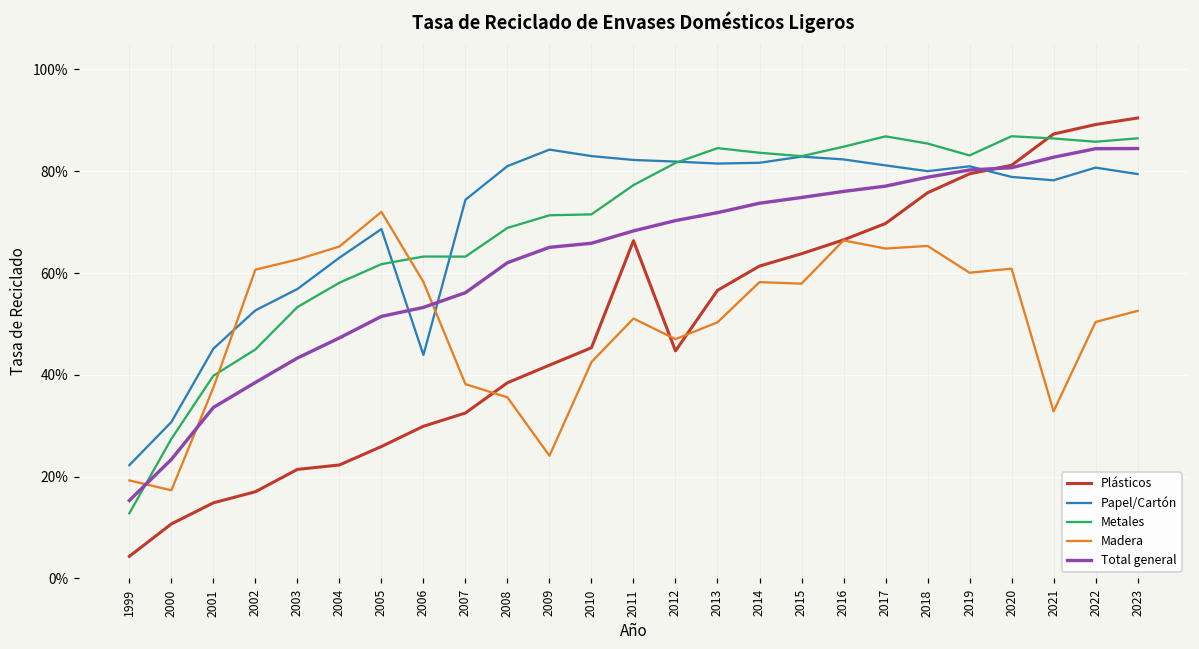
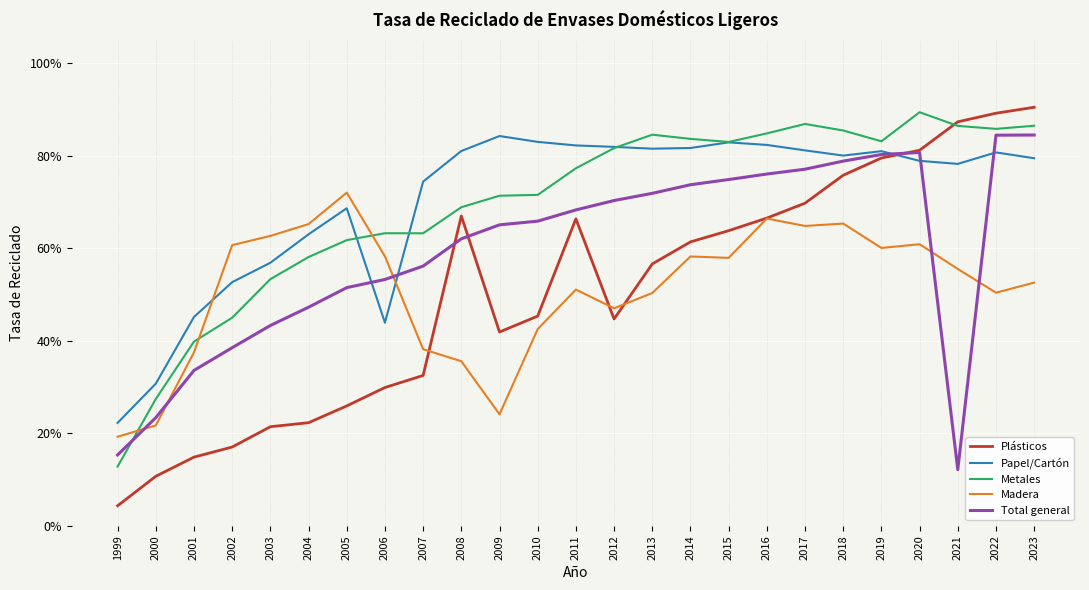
  {
    "Plásticos": {
      "1999": "4%",
      "2000": "11%",
      "2001": "15%",
      "2002": "17%",
      "2003": "21%",
      "2004": "22%",
      "2005": "26%",
      "2006": "30%",
      "2007": "33%",
-     "2008": "38%",
+     "2008": "67%",
      "2009": "42%",
      "2010": "45%",
      "2011": "66%",
      "2012": "45%",
      "2013": "57%",
      "2014": "61%",
      "2015": "64%",
      "2017": "70%",
      "2018": "76%",
      "2019": "79%",
      "2021": "87%",
      "2022": "89%",
      "2023": "90%"
    },
    "Papel/Cartón": {
      "1999": "22%",
      "2000": "31%",
      "2001": "45%",
      "2002": "53%",
      "2003": "57%",
      "2004": "63%",
      "2005": "69%",
      "2006": "44%",
      "2007": "74%",
      "2008": "81%",
      "2009": "84%",
      "2010": "83%",
      "2011": "82%",
      "2013": "82%",
      "2014": "82%",
      "2016": "82%",
      "2017": "81%",
      "2018": "80%",
      "2019": "81%",
      "2020": "79%",
      "2021": "78%",
      "2022": "81%",
      "2023": "79%"
    },
    "Metales": {
      "1999": "13%",
      "2000": "27%",
      "2001": "40%",
      "2002": "45%",
      "2003": "53%",
      "2004": "58%",
      "2005": "62%",
      "2006": "63%",
      "2007": "63%",
      "2008": "69%",
      "2009": "71%",
      "2010": "72%",
      "2011": "77%",
      "2013": "85%",
      "2014": "84%",
      "2016": "85%",
      "2017": "87%",
      "2018": "85%",
      "2019": "83%",
-     "2020": "87%",
+     "2020": "89%",
      "2021": "86%",
      "2022": "86%",
      "2023": "86%"
    },
    "Madera": {
      "1999": "19%",
-     "2000": "17%",
+     "2000": "22%",
      "2001": "38%",
      "2002": "61%",
      "2003": "63%",
      "2004": "65%",
      "2005": "72%",
      "2006": "58%",
      "2007": "38%",
      "2008": "36%",
      "2009": "24%",
      "2010": "43%",
      "2011": "51%",
      "2012": "47%",
      "2013": "50%",
      "2014": "58%",
      "2015": "58%",
      "2017": "65%",
      "2018": "65%",
      "2019": "60%",
      "2020": "61%",
-     "2021": "33%",
+     "2021": "56%",
      "2022": "50%",
      "2023": "53%"
    },
    "Total general": {
      "1999": "15%",
      "2000": "23%",
      "2001": "34%",
      "2002": "39%",
      "2003": "43%",
      "2004": "47%",
      "2005": "51%",
      "2006": "53%",
      "2007": "56%",
      "2008": "62%",
      "2009": "65%",
      "2010": "66%",
      "2011": "68%",
      "2012": "70%",
      "2013": "72%",
      "2014": "74%",
      "2015": "75%",
      "2016": "76%",
      "2017": "77%",
      "2018": "79%",
      "2019": "80%",
-     "2021": "83%",
+     "2021": "12%",
      "2022": "84%",
      "2023": "84%"
    }
  }
